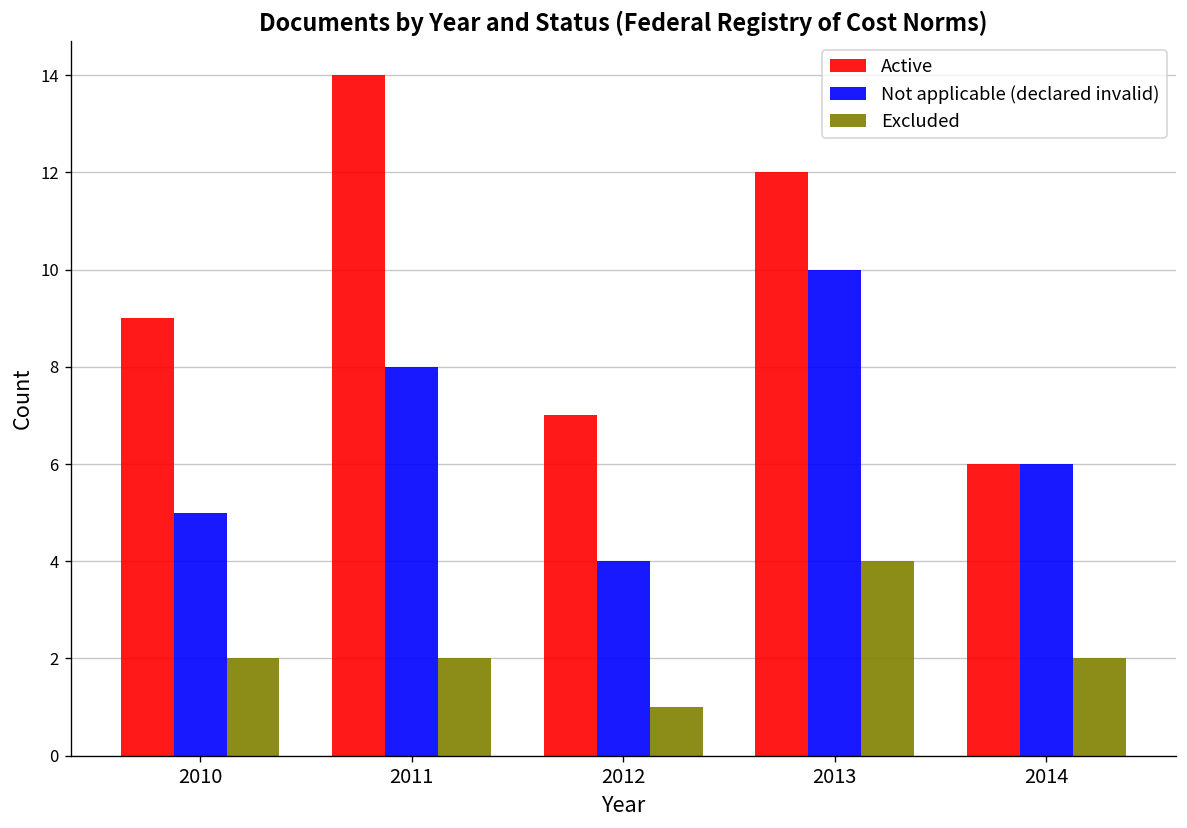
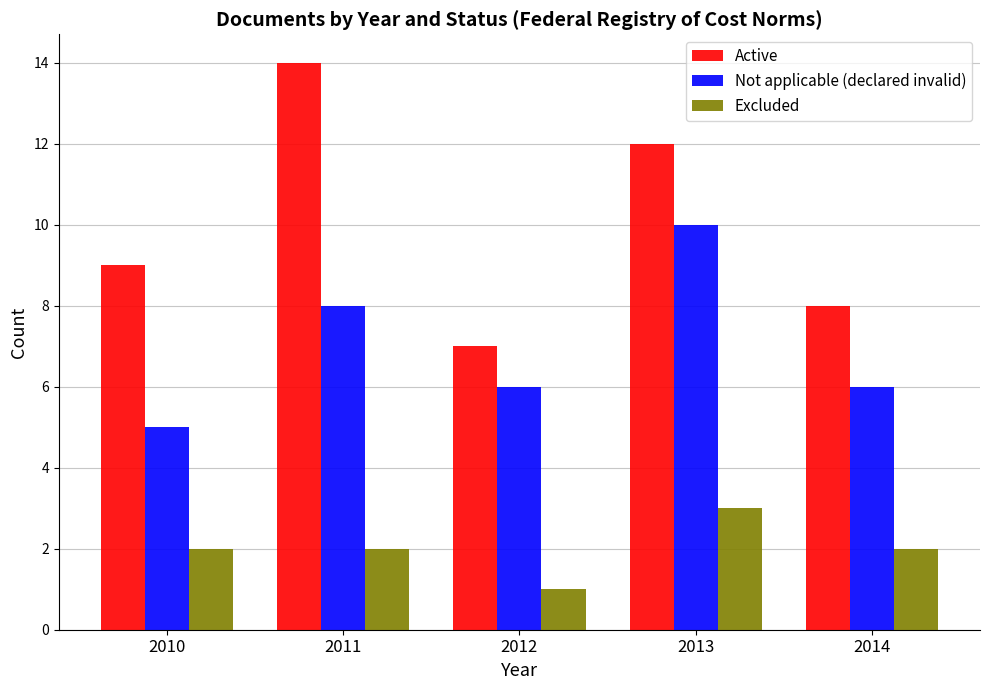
  {
    "Active": {
      "2010": 9,
      "2011": 14,
      "2012": 7,
      "2013": 12,
-     "2014": 6
+     "2014": 8
    },
    "Not applicable (declared invalid)": {
      "2010": 5,
      "2011": 8,
-     "2012": 4,
+     "2012": 6,
      "2013": 10,
      "2014": 6
    },
    "Excluded": {
      "2010": 2,
      "2011": 2,
      "2012": 1,
-     "2013": 4,
+     "2013": 3,
      "2014": 2
    }
  }
